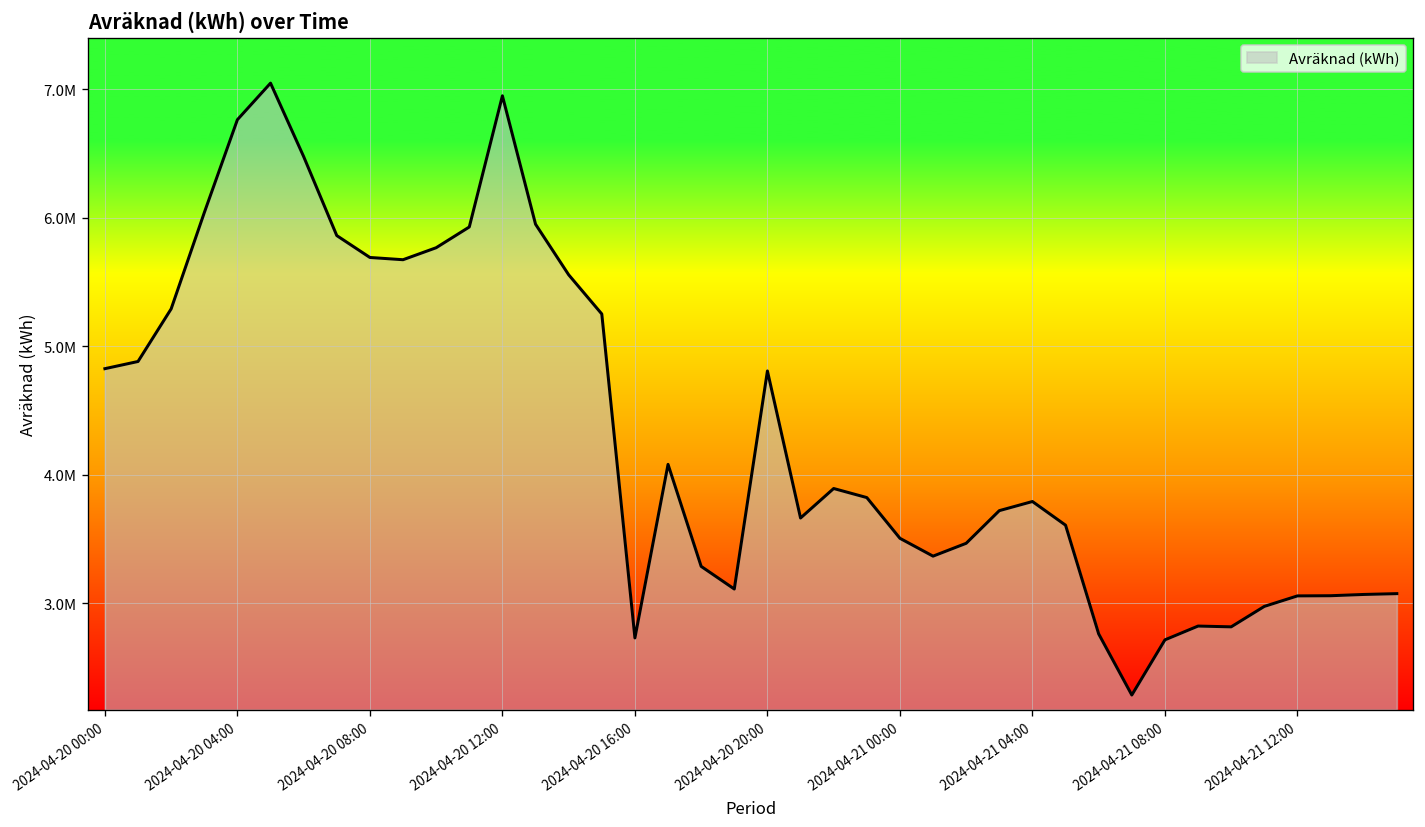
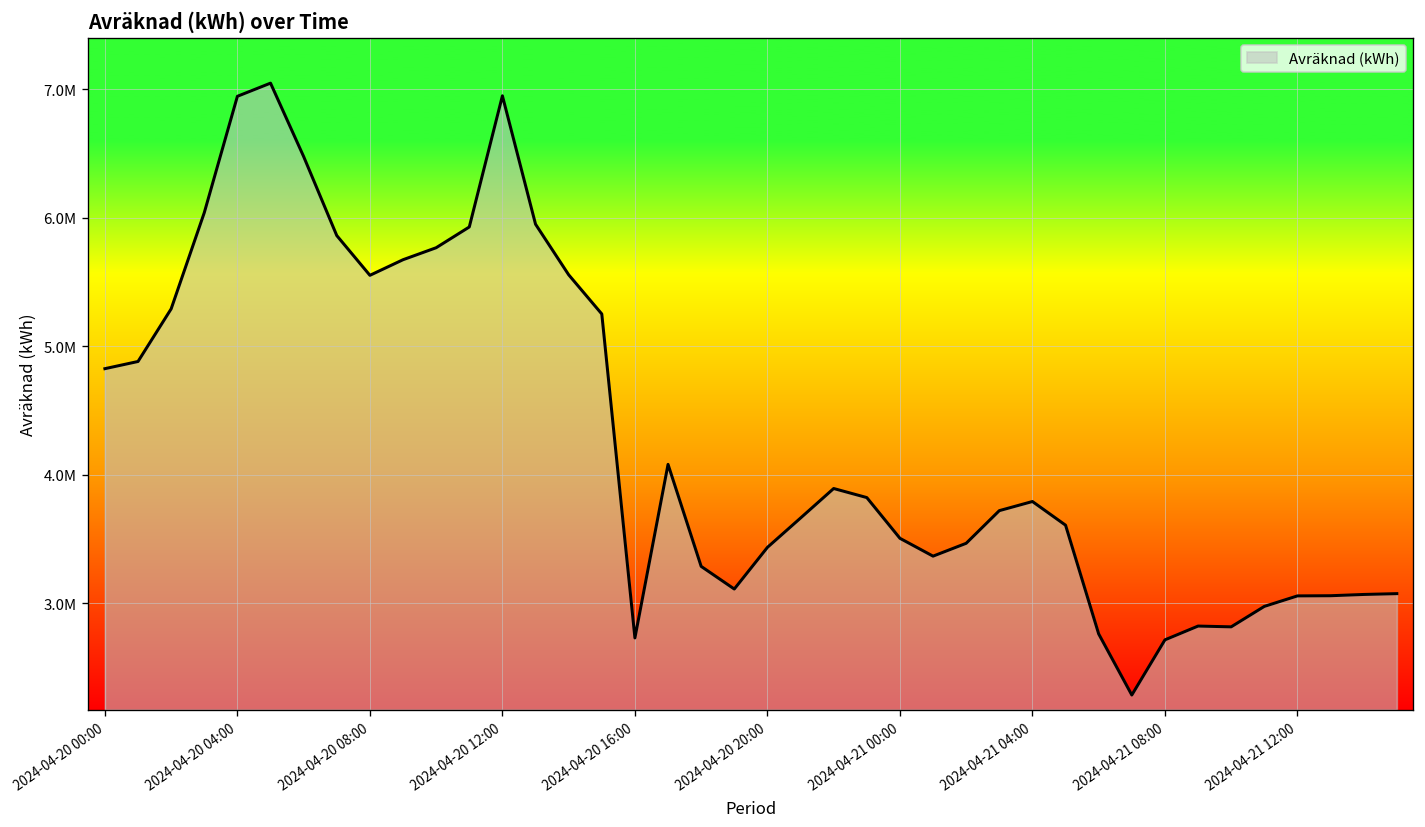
  {
    "2024-04-20 00:00": 4830000,
-   "2024-04-20 04:00": 6760000,
-   "2024-04-20 08:00": 5690000,
+   "2024-04-20 04:00": 6940000,
+   "2024-04-20 08:00": 5550000,
    "2024-04-20 12:00": 6950000,
    "2024-04-20 16:00": 2730000,
-   "2024-04-20 20:00": 4810000,
+   "2024-04-20 20:00": 3440000,
    "2024-04-21 00:00": 3510000,
    "2024-04-21 04:00": 3790000,
    "2024-04-21 08:00": 2720000,
    "2024-04-21 12:00": 3060000
  }
